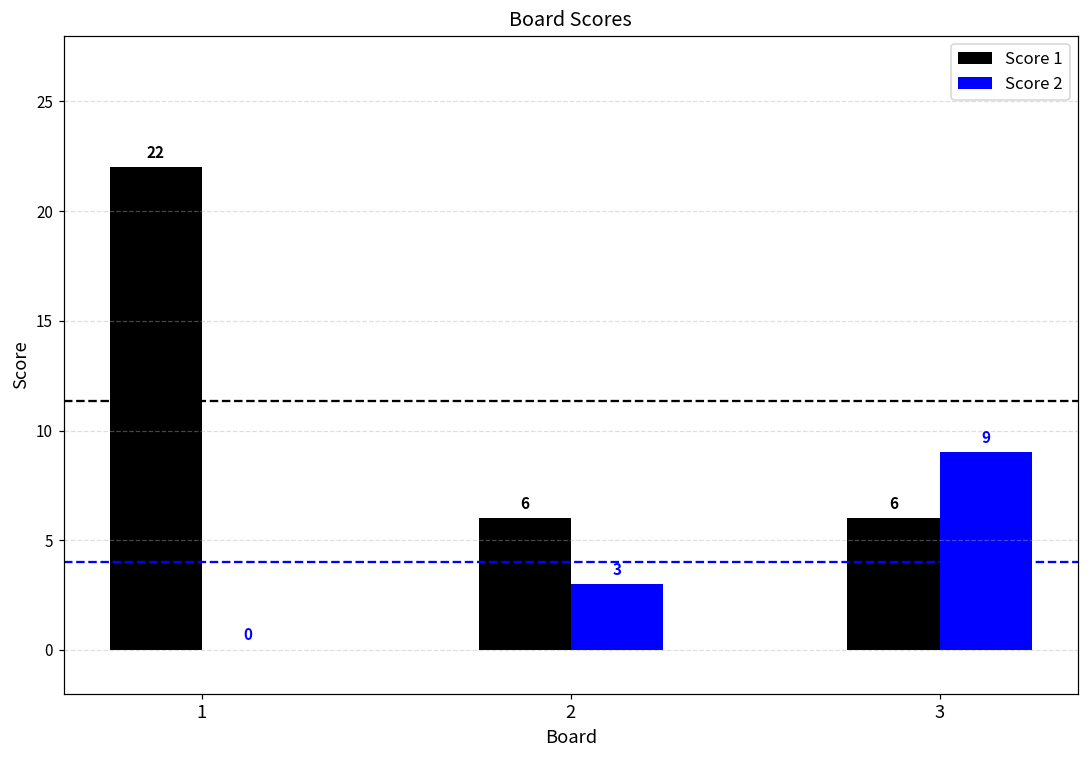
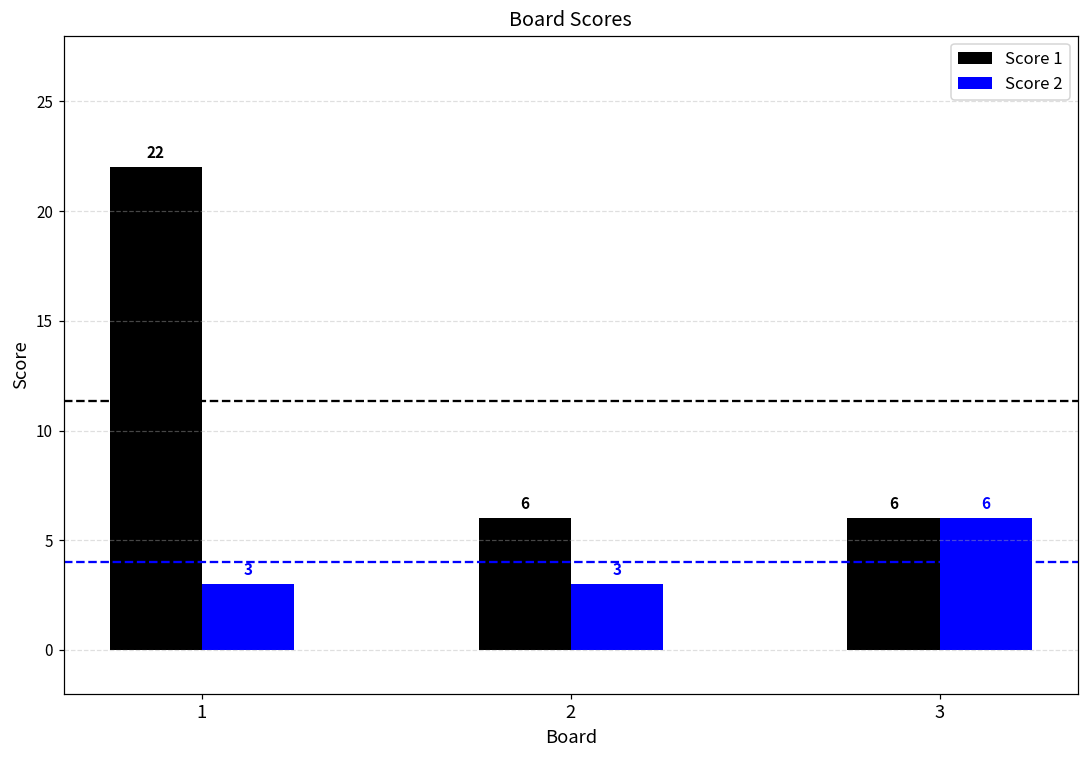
  {
    "Score 1": {
      "1": 22,
      "2": 6,
      "3": 6
    },
    "Score 2": {
-     "1": 0,
+     "1": 3,
      "2": 3,
-     "3": 9
+     "3": 6
    }
  }
